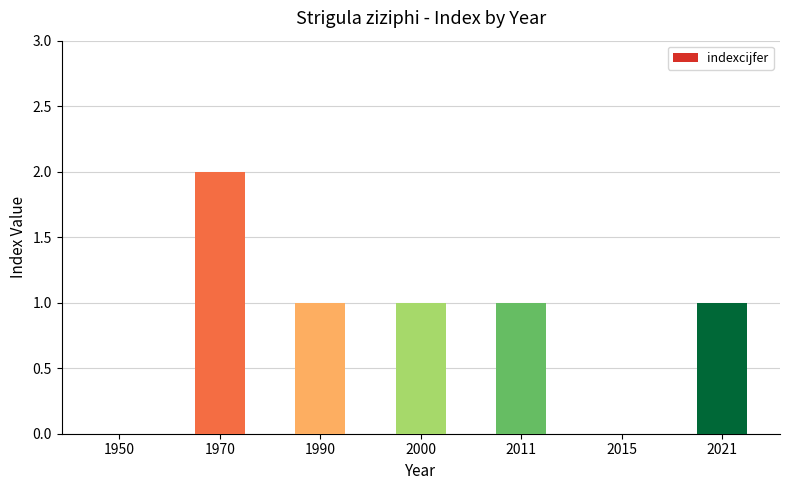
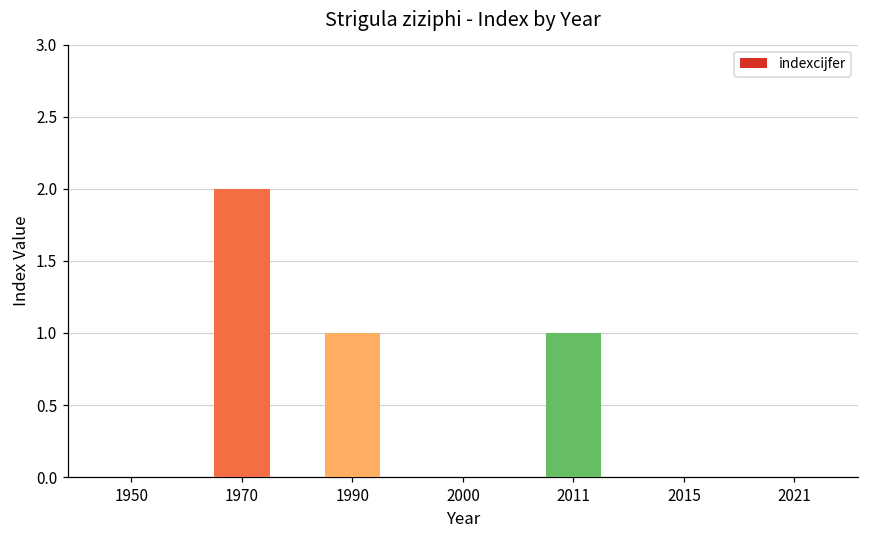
  {
    "1950": 0,
    "1970": 2,
    "1990": 1,
-   "2000": 1,
+   "2000": 0,
    "2011": 1,
    "2015": 0,
-   "2021": 1
+   "2021": 0
  }
